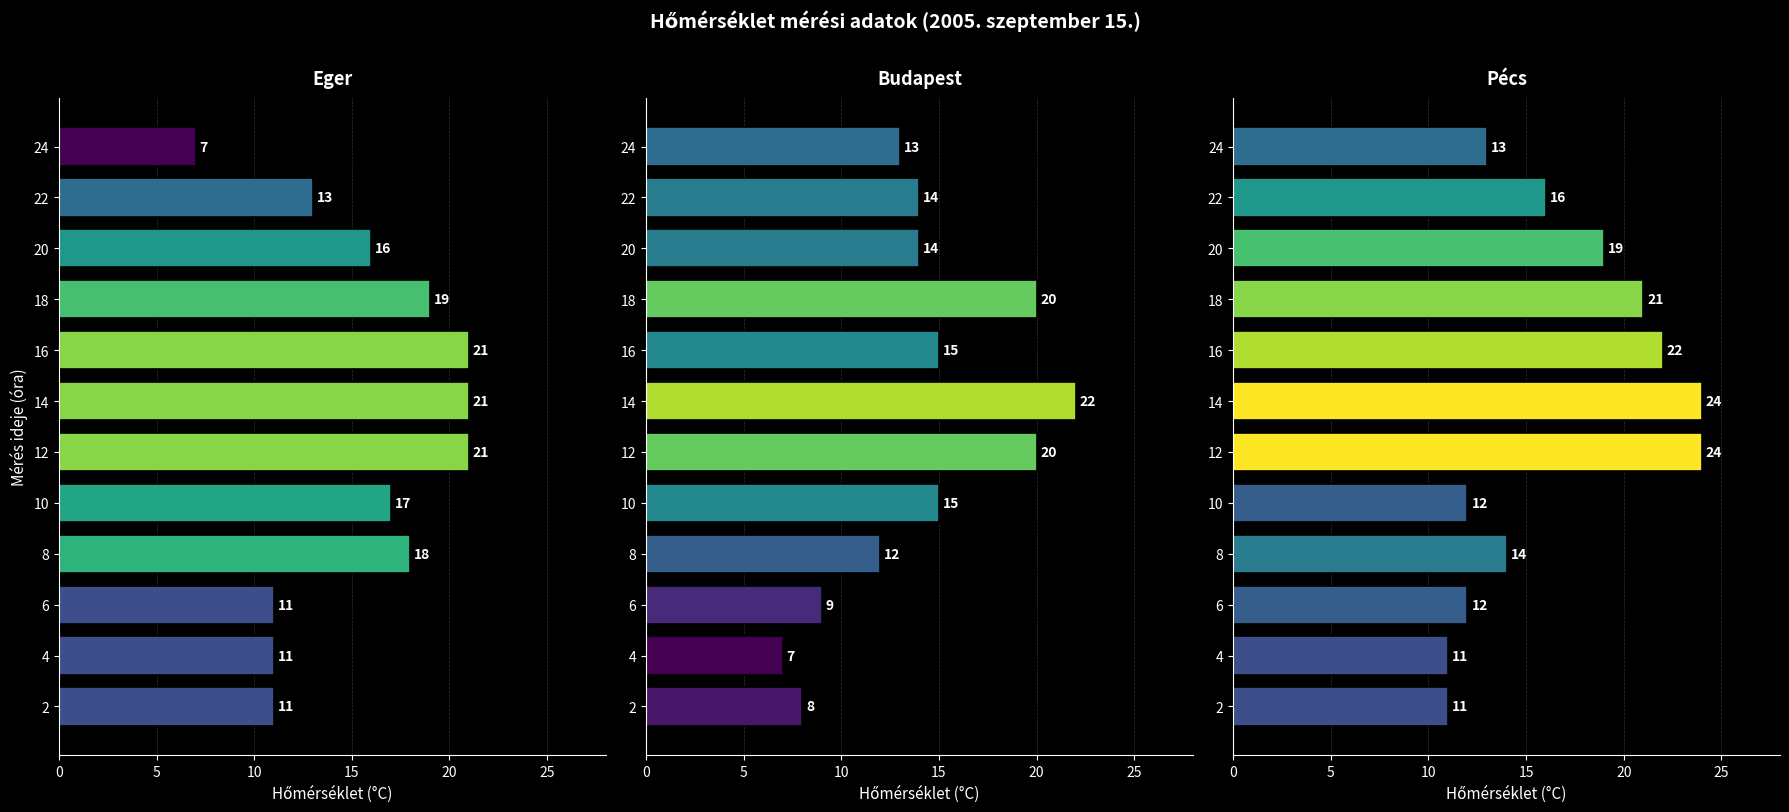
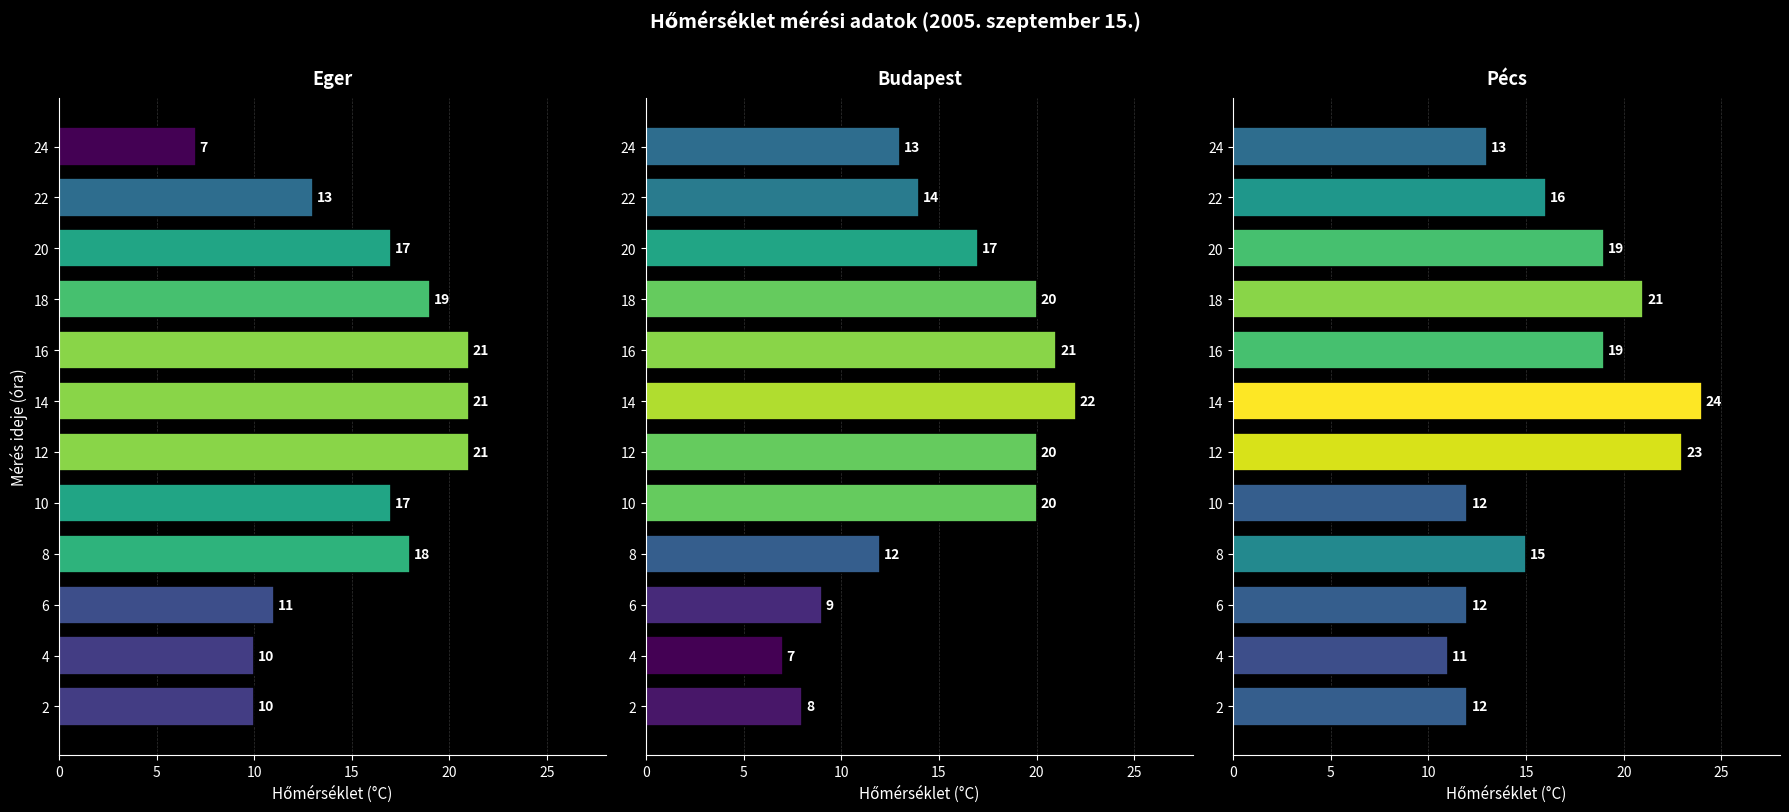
  {
    "Eger": {
      "24": 7,
      "22": 13,
-     "20": 16,
+     "20": 17,
      "18": 19,
      "16": 21,
      "14": 21,
      "12": 21,
      "10": 17,
      "8": 18,
      "6": 11,
-     "4": 11,
-     "2": 11
+     "4": 10,
+     "2": 10
    },
    "Budapest": {
      "24": 13,
      "22": 14,
-     "20": 14,
+     "20": 17,
      "18": 20,
-     "16": 15,
+     "16": 21,
      "14": 22,
      "12": 20,
-     "10": 15,
+     "10": 20,
      "8": 12,
      "6": 9,
      "4": 7,
      "2": 8
    },
    "Pécs": {
      "24": 13,
      "22": 16,
      "20": 19,
      "18": 21,
-     "16": 22,
+     "16": 19,
      "14": 24,
-     "12": 24,
+     "12": 23,
      "10": 12,
-     "8": 14,
+     "8": 15,
      "6": 12,
      "4": 11,
-     "2": 11
+     "2": 12
    }
  }
